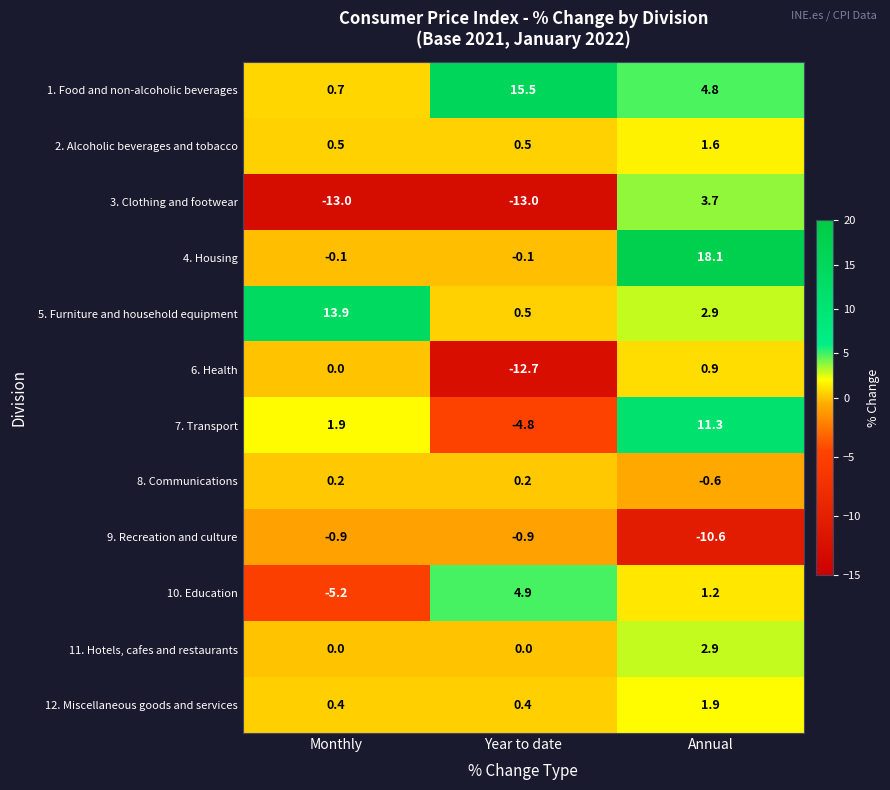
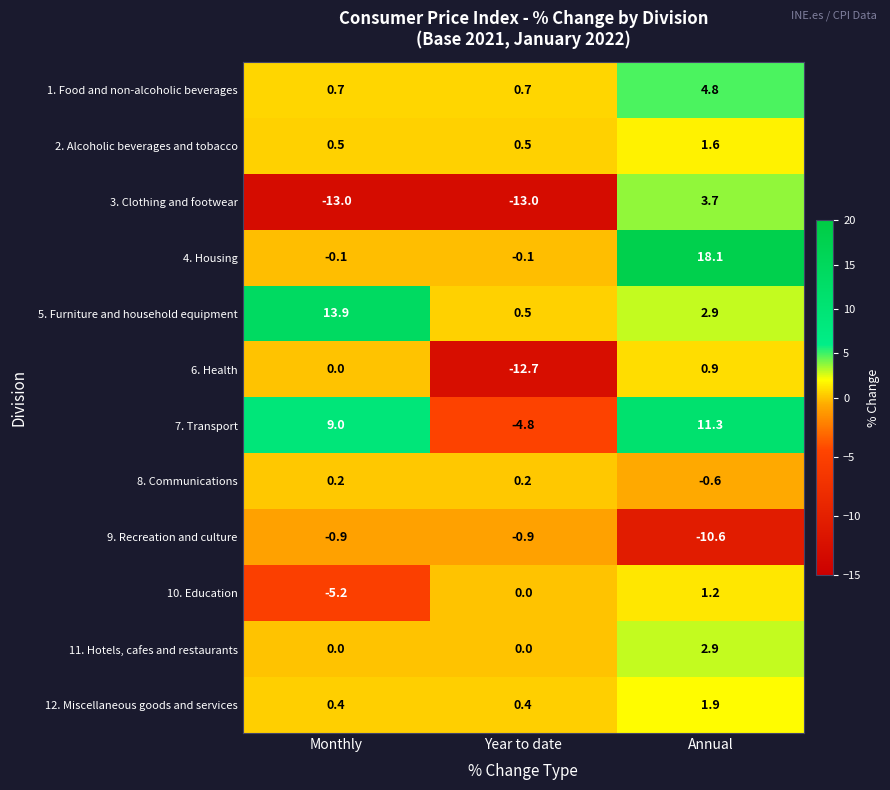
  {
    "1. Food and non-alcoholic beverages": {
      "Monthly": 0.7,
-     "Year to date": 15.5,
+     "Year to date": 0.7,
      "Annual": 4.8
    },
    "2. Alcoholic beverages and tobacco": {
      "Monthly": 0.5,
      "Year to date": 0.5,
      "Annual": 1.6
    },
    "3. Clothing and footwear": {
      "Monthly": -13.0,
      "Year to date": -13.0,
      "Annual": 3.7
    },
    "4. Housing": {
      "Monthly": -0.1,
      "Year to date": -0.1,
      "Annual": 18.1
    },
    "5. Furniture and household equipment": {
      "Monthly": 13.9,
      "Year to date": 0.5,
      "Annual": 2.9
    },
    "6. Health": {
      "Monthly": 0.0,
      "Year to date": -12.7,
      "Annual": 0.9
    },
    "7. Transport": {
-     "Monthly": 1.9,
+     "Monthly": 9.0,
      "Year to date": -4.8,
      "Annual": 11.3
    },
    "8. Communications": {
      "Monthly": 0.2,
      "Year to date": 0.2,
      "Annual": -0.6
    },
    "9. Recreation and culture": {
      "Monthly": -0.9,
      "Year to date": -0.9,
      "Annual": -10.6
    },
    "10. Education": {
      "Monthly": -5.2,
-     "Year to date": 4.9,
+     "Year to date": 0.0,
      "Annual": 1.2
    },
    "11. Hotels, cafes and restaurants": {
      "Monthly": 0.0,
      "Year to date": 0.0,
      "Annual": 2.9
    },
    "12. Miscellaneous goods and services": {
      "Monthly": 0.4,
      "Year to date": 0.4,
      "Annual": 1.9
    }
  }
